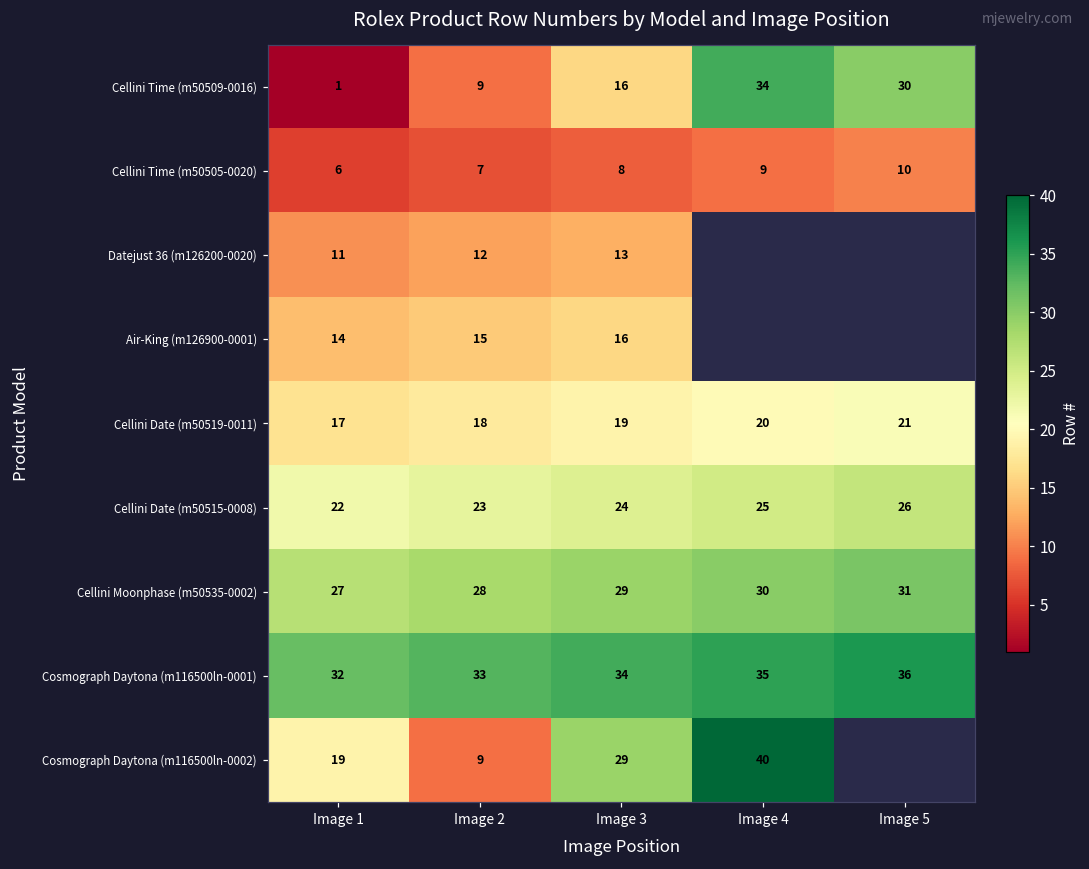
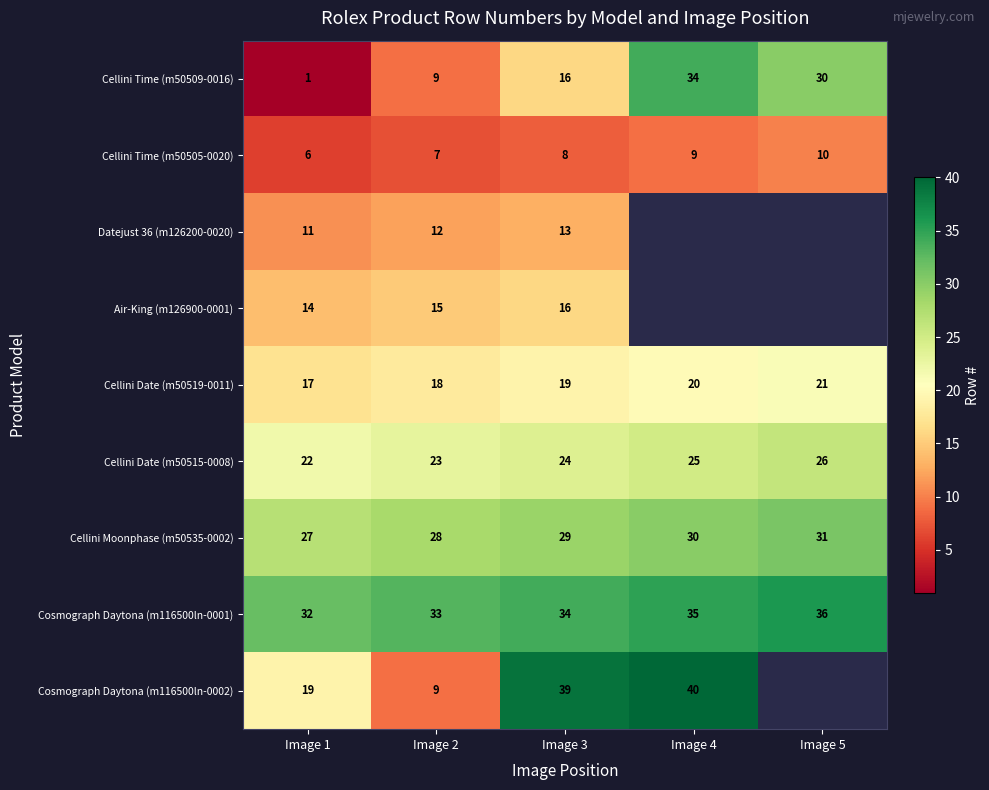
  {
    "Cellini Time (m50509-0016)": {
      "Image 1": 1,
      "Image 2": 9,
      "Image 3": 16,
      "Image 4": 34,
      "Image 5": 30
    },
    "Cellini Time (m50505-0020)": {
      "Image 1": 6,
      "Image 2": 7,
      "Image 3": 8,
      "Image 4": 9,
      "Image 5": 10
    },
    "Datejust 36 (m126200-0020)": {
      "Image 1": 11,
      "Image 2": 12,
      "Image 3": 13
    },
    "Air-King (m126900-0001)": {
      "Image 1": 14,
      "Image 2": 15,
      "Image 3": 16
    },
    "Cellini Date (m50519-0011)": {
      "Image 1": 17,
      "Image 2": 18,
      "Image 3": 19,
      "Image 4": 20,
      "Image 5": 21
    },
    "Cellini Date (m50515-0008)": {
      "Image 1": 22,
      "Image 2": 23,
      "Image 3": 24,
      "Image 4": 25,
      "Image 5": 26
    },
    "Cellini Moonphase (m50535-0002)": {
      "Image 1": 27,
      "Image 2": 28,
      "Image 3": 29,
      "Image 4": 30,
      "Image 5": 31
    },
    "Cosmograph Daytona (m116500ln-0001)": {
      "Image 1": 32,
      "Image 2": 33,
      "Image 3": 34,
      "Image 4": 35,
      "Image 5": 36
    },
    "Cosmograph Daytona (m116500ln-0002)": {
      "Image 1": 19,
      "Image 2": 9,
-     "Image 3": 29,
+     "Image 3": 39,
      "Image 4": 40
    }
  }
